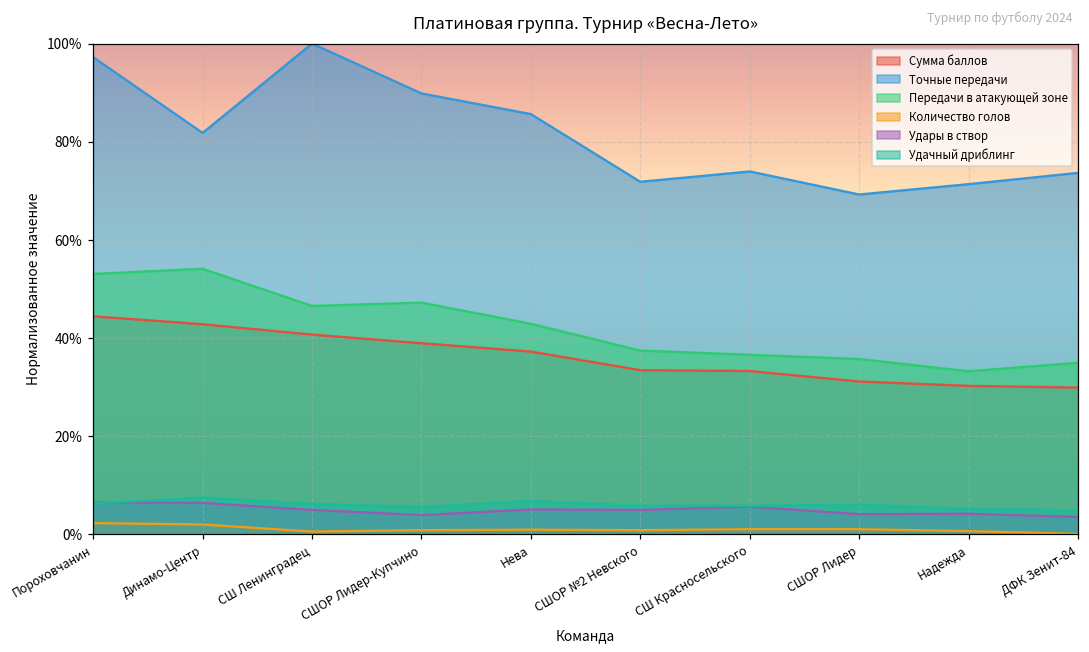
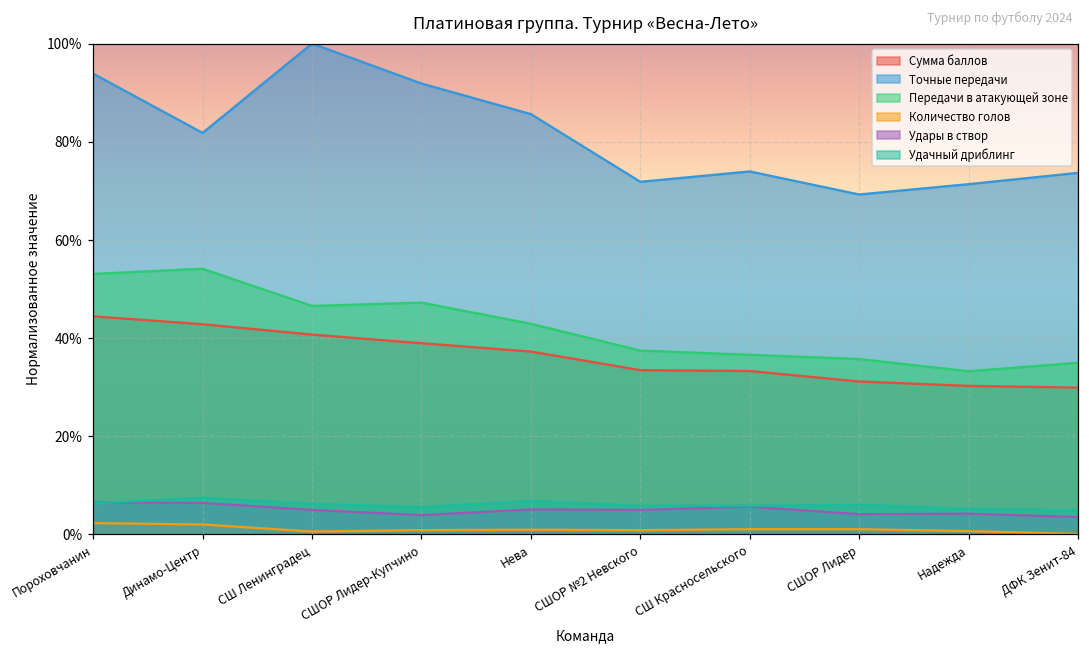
  {
    "Сумма баллов": {
      "Пороховчанин": "44%",
      "Динамо-Центр": "43%",
      "СШ Ленинградец": "41%",
      "СШОР Лидер-Купчино": "39%",
      "Нева": "37%",
      "СШОР №2 Невского": "33%",
      "СШ Красносельского": "33%",
      "СШОР Лидер": "31%",
      "Надежда": "30%",
      "ДФК Зенит-84": "30%"
    },
    "Точные передачи": {
-     "Пороховчанин": "97%",
+     "Пороховчанин": "94%",
      "Динамо-Центр": "82%",
      "СШ Ленинградец": "100%",
-     "СШОР Лидер-Купчино": "90%",
+     "СШОР Лидер-Купчино": "92%",
      "Нева": "86%",
      "СШОР №2 Невского": "72%",
      "СШ Красносельского": "74%",
      "СШОР Лидер": "69%",
      "Надежда": "71%",
      "ДФК Зенит-84": "74%"
    },
    "Количество голов": {
      "Пороховчанин": "2%",
      "Динамо-Центр": "2%",
      "СШ Ленинградец": "0%",
      "СШОР Лидер-Купчино": "1%",
      "Нева": "1%",
      "СШОР №2 Невского": "1%",
      "СШ Красносельского": "1%",
      "СШОР Лидер": "1%",
      "Надежда": "1%",
      "ДФК Зенит-84": "0%"
    },
    "Удары в створ": {
      "Динамо-Центр": "6%",
      "СШ Ленинградец": "5%",
      "СШОР Лидер-Купчино": "4%",
      "Нева": "5%",
      "СШОР №2 Невского": "5%",
      "СШОР Лидер": "4%",
      "Надежда": "4%",
      "ДФК Зенит-84": "3%"
    }
  }
